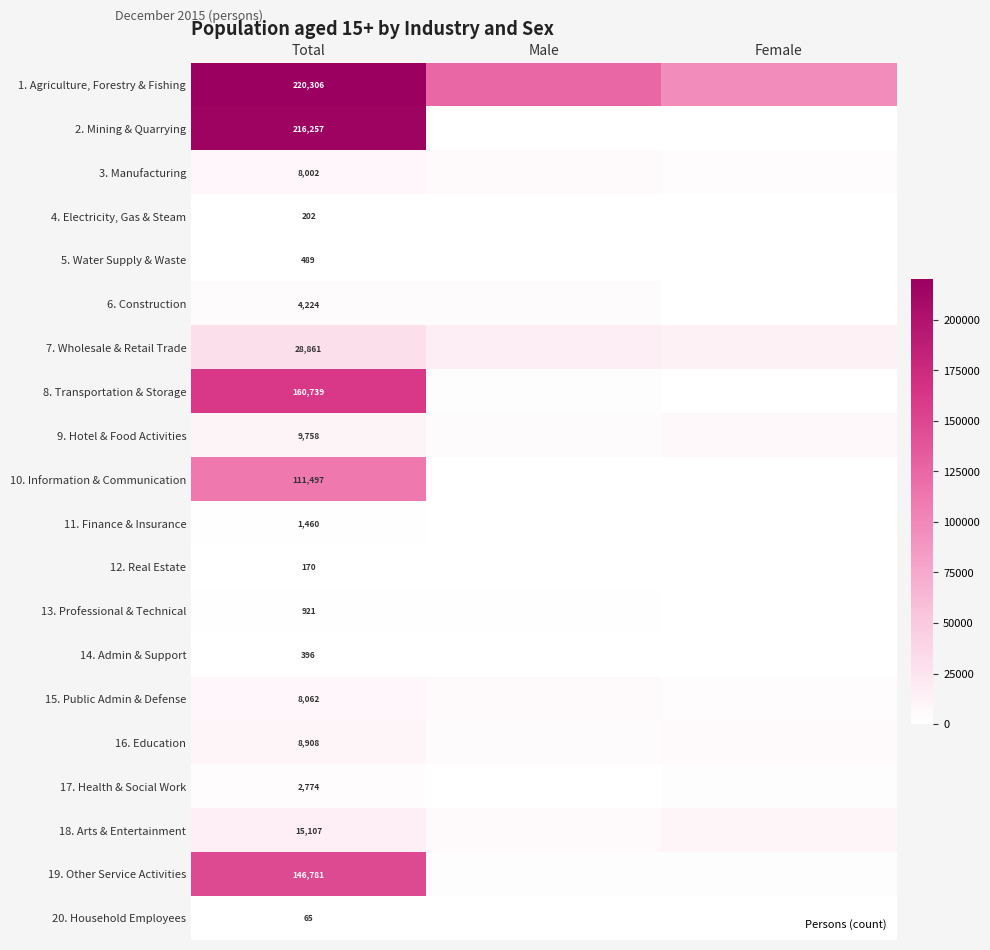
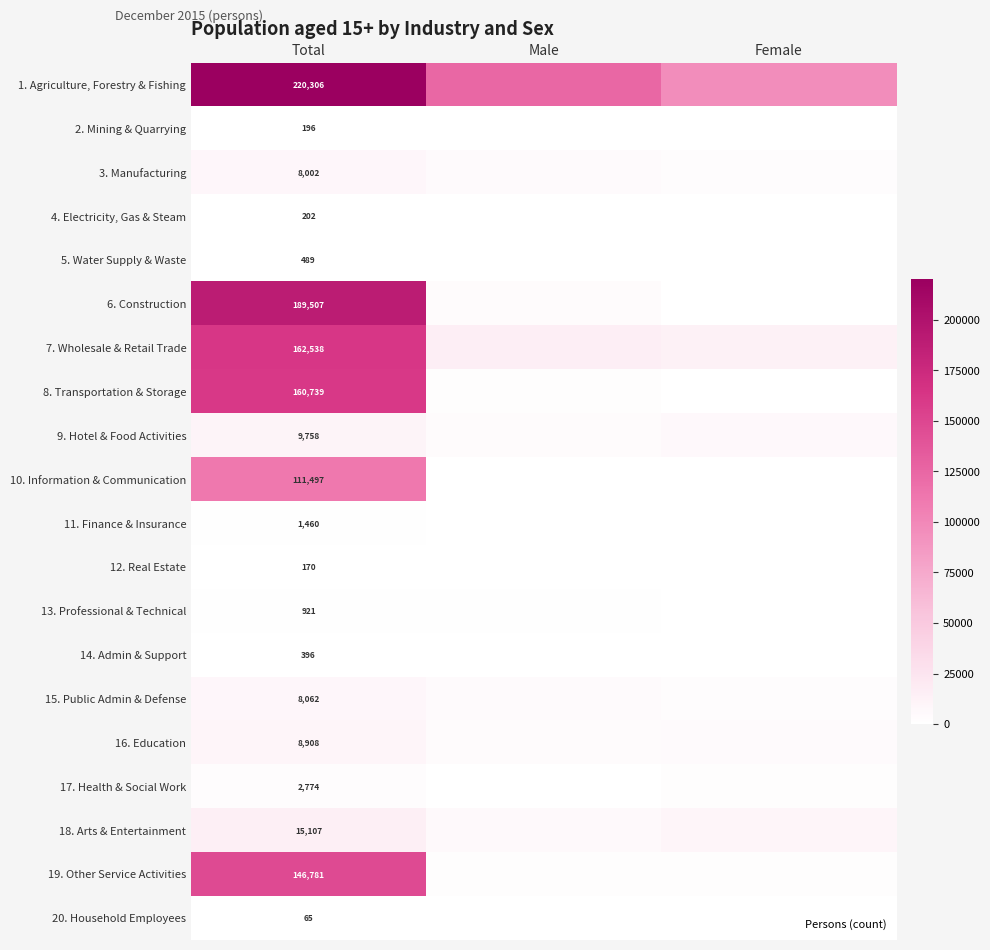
  {
    "1. Agriculture, Forestry & Fishing": {
      "Total": "220,306"
    },
    "2. Mining & Quarrying": {
-     "Total": "216,257"
+     "Total": "196"
    },
    "3. Manufacturing": {
      "Total": "8,002"
    },
    "4. Electricity, Gas & Steam": {
      "Total": "202"
    },
    "5. Water Supply & Waste": {
      "Total": "489"
    },
    "6. Construction": {
-     "Total": "4,224"
+     "Total": "189,507"
    },
    "7. Wholesale & Retail Trade": {
-     "Total": "28,861"
+     "Total": "162,538"
    },
    "8. Transportation & Storage": {
      "Total": "160,739"
    },
    "9. Hotel & Food Activities": {
      "Total": "9,758"
    },
    "10. Information & Communication": {
      "Total": "111,497"
    },
    "11. Finance & Insurance": {
      "Total": "1,460"
    },
    "12. Real Estate": {
      "Total": "170"
    },
    "13. Professional & Technical": {
      "Total": "921"
    },
    "14. Admin & Support": {
      "Total": "396"
    },
    "15. Public Admin & Defense": {
      "Total": "8,062"
    },
    "16. Education": {
      "Total": "8,908"
    },
    "17. Health & Social Work": {
      "Total": "2,774"
    },
    "18. Arts & Entertainment": {
      "Total": "15,107"
    },
    "19. Other Service Activities": {
      "Total": "146,781"
    },
    "20. Household Employees": {
      "Total": "65"
    }
  }
